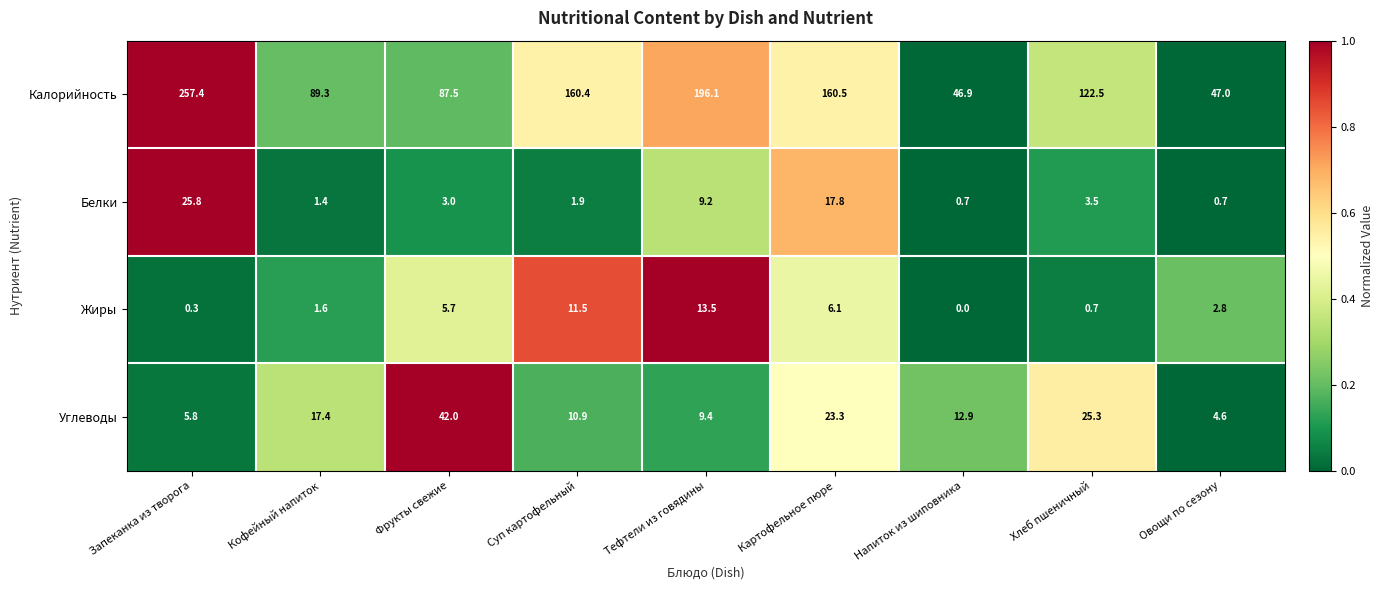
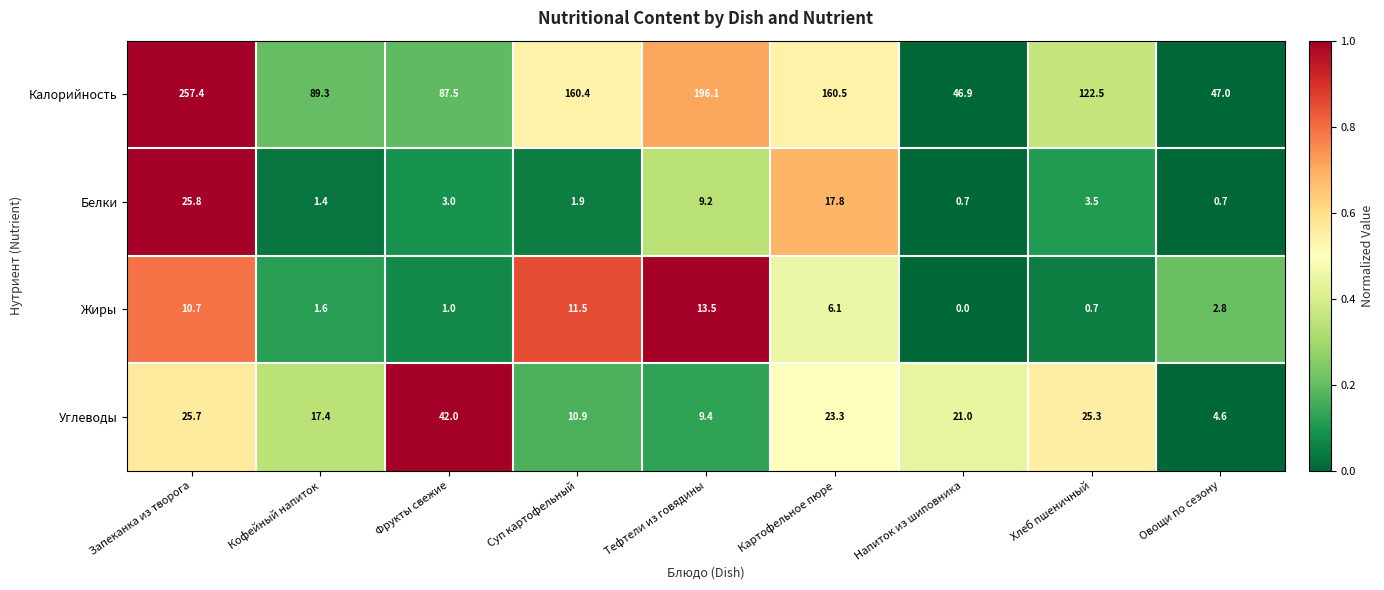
  {
    "Калорийность": {
      "Запеканка из творога": 257.4,
      "Кофейный напиток": 89.3,
      "Фрукты свежие": 87.5,
      "Суп картофельный": 160.4,
      "Тефтели из говядины": 196.1,
      "Картофельное пюре": 160.5,
      "Напиток из шиповника": 46.9,
      "Хлеб пшеничный": 122.5,
      "Овощи по сезону": 47.0
    },
    "Белки": {
      "Запеканка из творога": 25.8,
      "Кофейный напиток": 1.4,
      "Фрукты свежие": 3.0,
      "Суп картофельный": 1.9,
      "Тефтели из говядины": 9.2,
      "Картофельное пюре": 17.8,
      "Напиток из шиповника": 0.7,
      "Хлеб пшеничный": 3.5,
      "Овощи по сезону": 0.7
    },
    "Жиры": {
-     "Запеканка из творога": 0.3,
+     "Запеканка из творога": 10.7,
      "Кофейный напиток": 1.6,
-     "Фрукты свежие": 5.7,
+     "Фрукты свежие": 1.0,
      "Суп картофельный": 11.5,
      "Тефтели из говядины": 13.5,
      "Картофельное пюре": 6.1,
      "Напиток из шиповника": 0.0,
      "Хлеб пшеничный": 0.7,
      "Овощи по сезону": 2.8
    },
    "Углеводы": {
-     "Запеканка из творога": 5.8,
+     "Запеканка из творога": 25.7,
      "Кофейный напиток": 17.4,
      "Фрукты свежие": 42.0,
      "Суп картофельный": 10.9,
      "Тефтели из говядины": 9.4,
      "Картофельное пюре": 23.3,
-     "Напиток из шиповника": 12.9,
+     "Напиток из шиповника": 21.0,
      "Хлеб пшеничный": 25.3,
      "Овощи по сезону": 4.6
    }
  }
